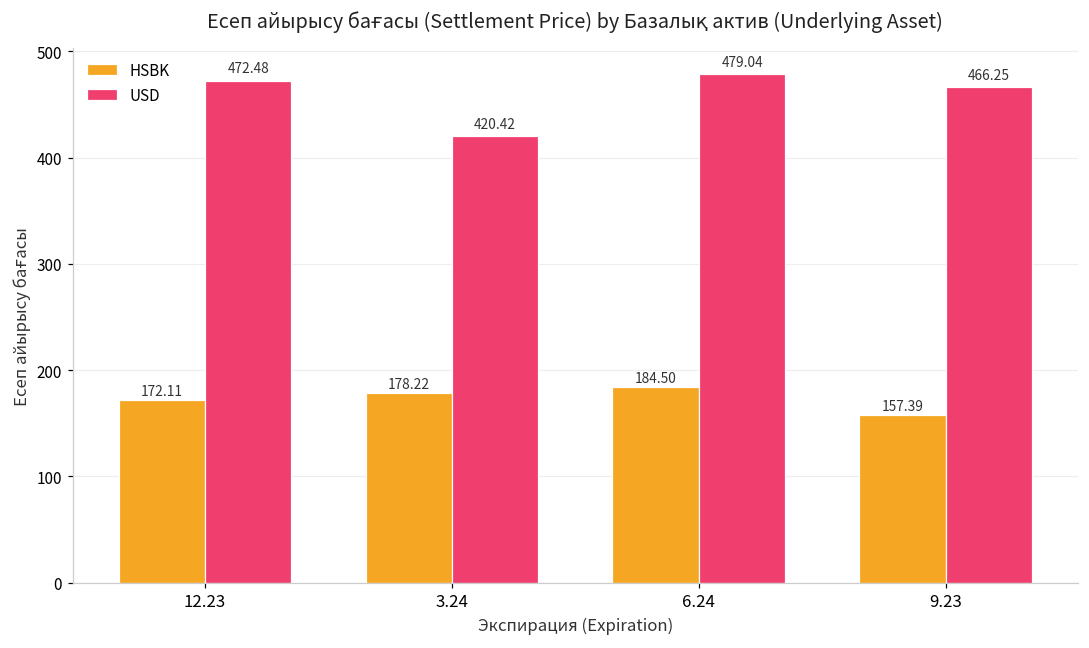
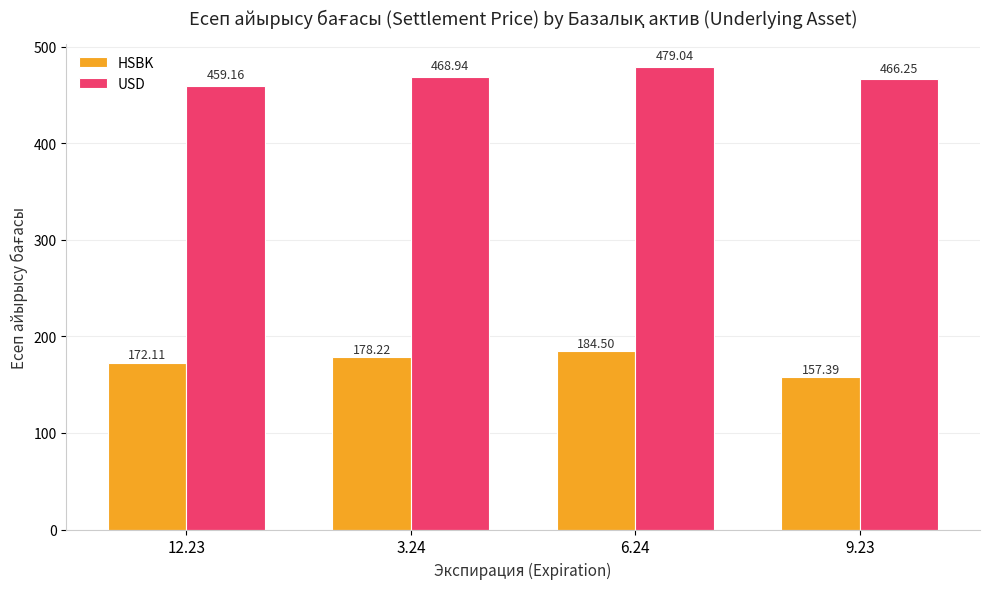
  {
    "HSBK": {
      "12.23": 172.11,
      "3.24": 178.22,
      "6.24": 184.50,
      "9.23": 157.39
    },
    "USD": {
-     "12.23": 472.48,
-     "3.24": 420.42,
+     "12.23": 459.16,
+     "3.24": 468.94,
      "6.24": 479.04,
      "9.23": 466.25
    }
  }
